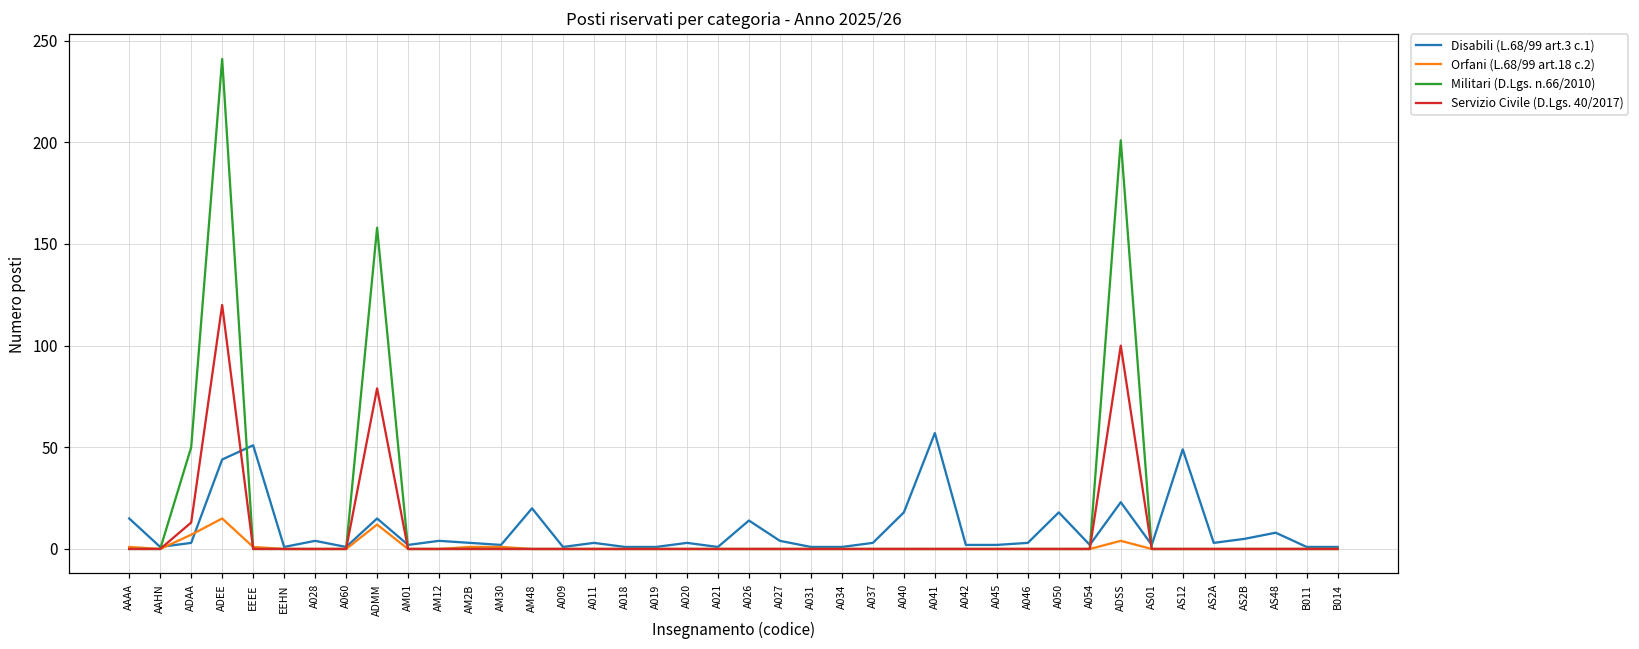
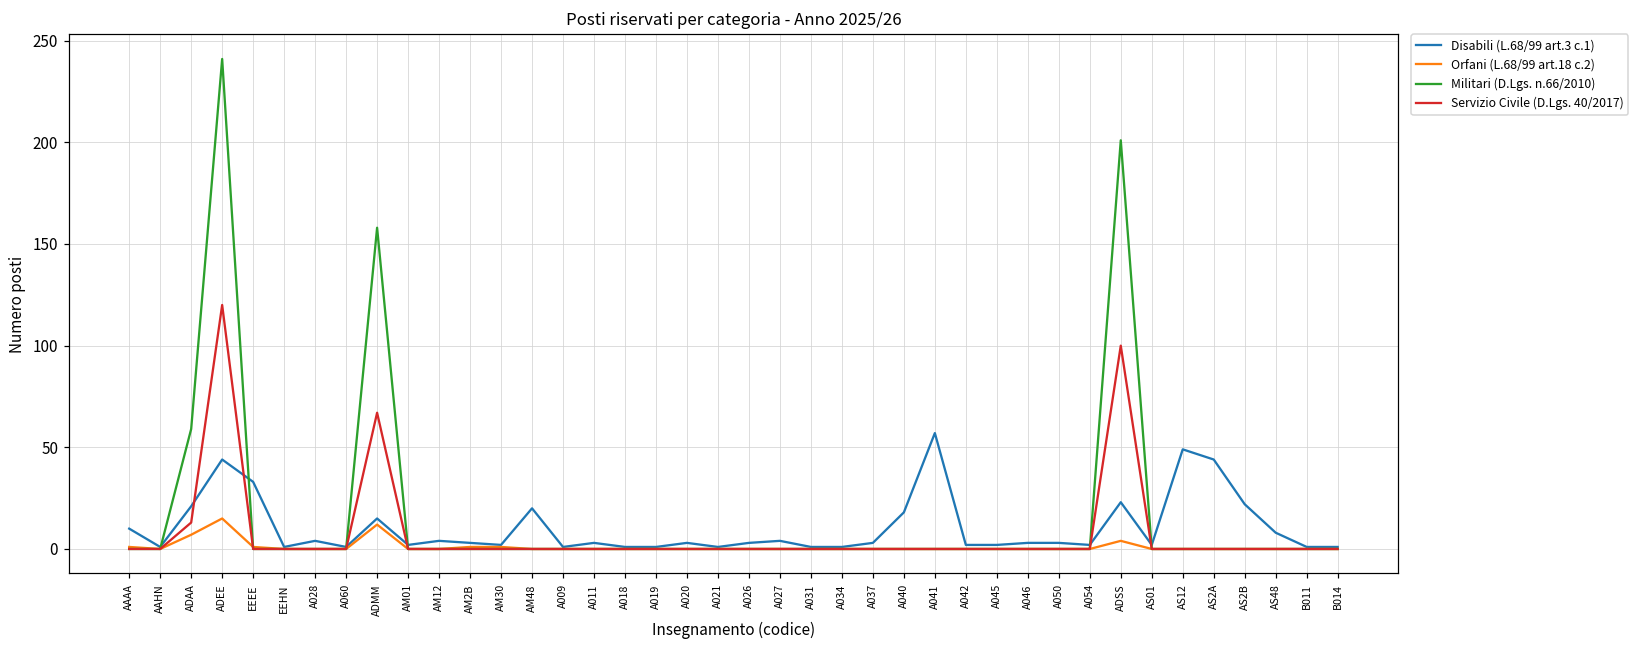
  {
    "Disabili (L.68/99 art.3 c.1)": {
-     "AAAA": 15,
-     "ADAA": 3,
+     "AAAA": 10,
+     "ADAA": 21,
      "ADEE": 44,
-     "EEEE": 51,
+     "EEEE": 33,
      "A028": 4,
      "ADMM": 15,
      "AM01": 2,
      "AM12": 4,
      "AM2B": 3,
      "AM48": 20,
      "A011": 3,
      "A020": 3,
-     "A026": 14,
+     "A026": 3,
      "A027": 4,
      "A037": 3,
      "A040": 18,
      "A041": 57,
      "A042": 2,
      "A045": 2,
      "A046": 3,
-     "A050": 18,
+     "A050": 3,
      "A054": 2,
      "ADSS": 23,
      "AS01": 2,
      "AS12": 49,
-     "AS2A": 3,
-     "AS2B": 5,
+     "AS2A": 44,
+     "AS2B": 22,
      "AS48": 8
    },
    "Orfani (L.68/99 art.18 c.2)": {
      "ADAA": 7,
      "ADEE": 15,
      "ADMM": 12,
      "ADSS": 4
    },
    "Militari (D.Lgs. n.66/2010)": {
-     "ADAA": 50,
+     "ADAA": 59,
      "ADEE": 241,
      "ADMM": 158,
      "ADSS": 201
    },
    "Servizio Civile (D.Lgs. 40/2017)": {
      "ADAA": 13,
      "ADEE": 120,
-     "ADMM": 79,
+     "ADMM": 67,
      "ADSS": 100
    }
  }
